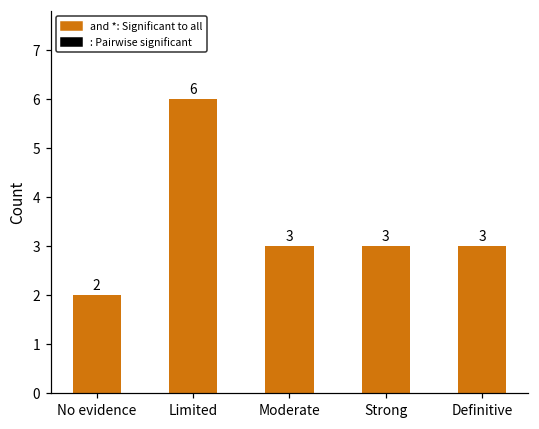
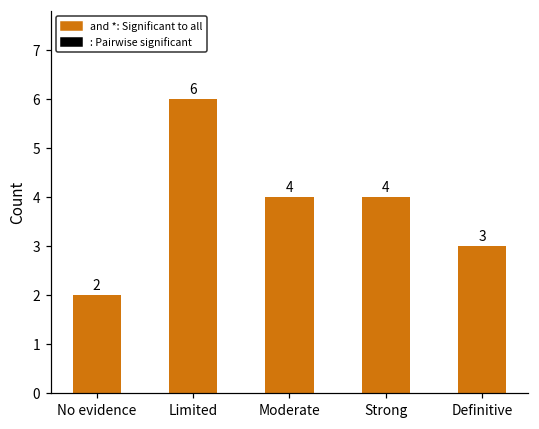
  {
    "No evidence": 2,
    "Limited": 6,
-   "Moderate": 3,
-   "Strong": 3,
+   "Moderate": 4,
+   "Strong": 4,
    "Definitive": 3
  }
